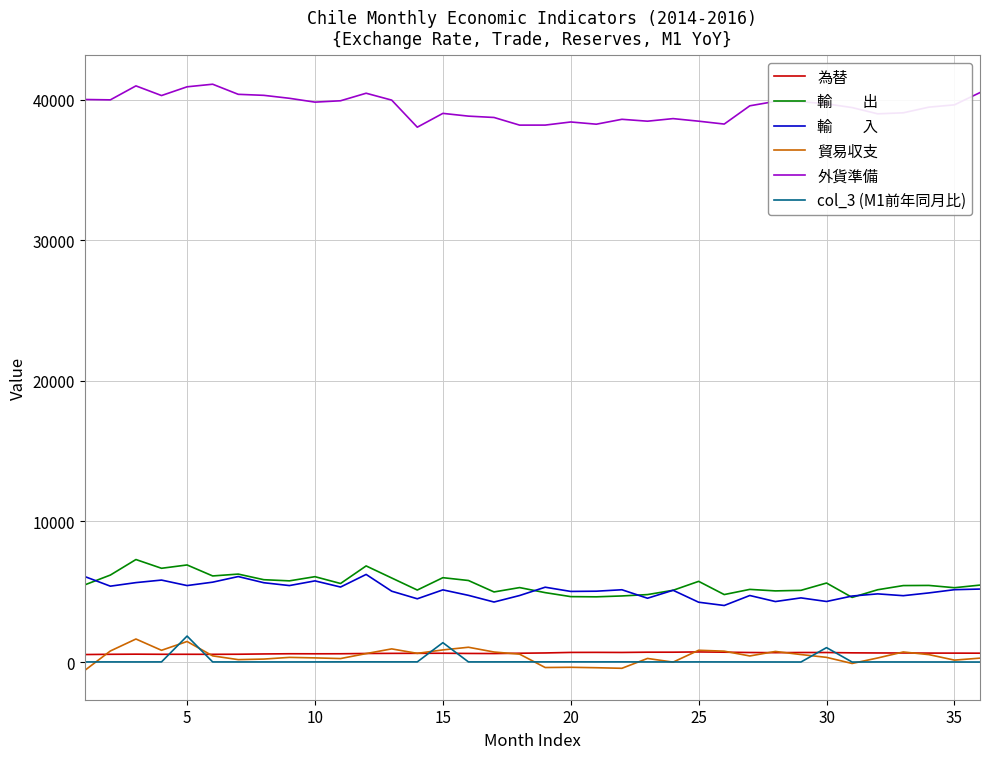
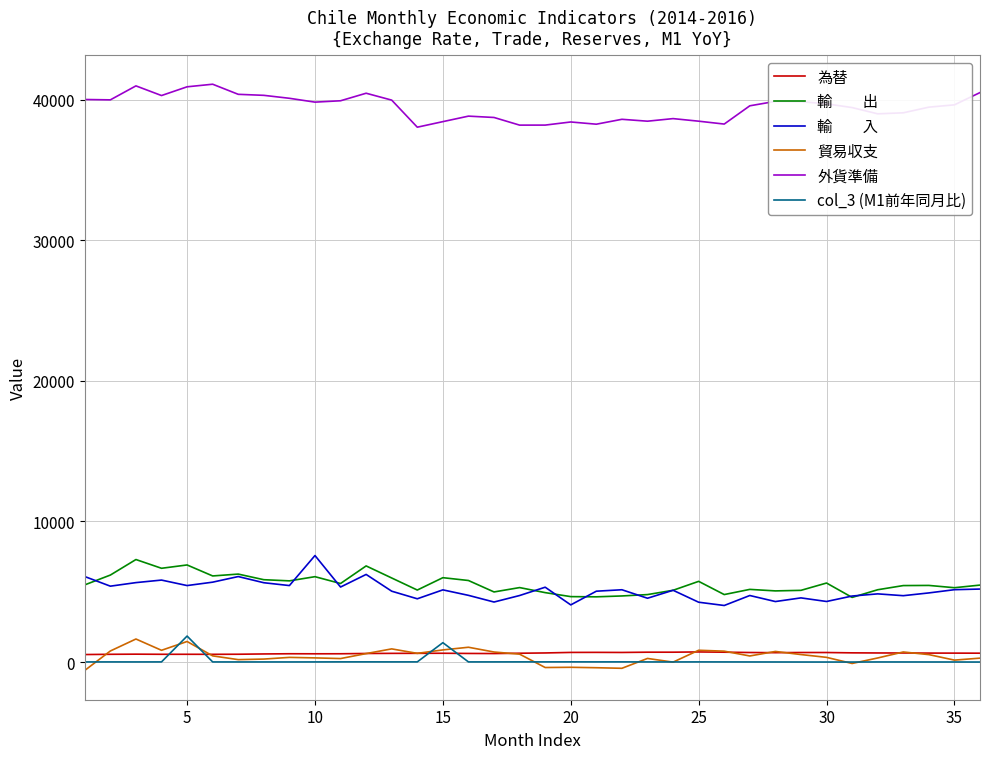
  {
    "為替": {
      "5": 600,
      "10": 600,
      "15": 600,
      "20": 700,
      "30": 700,
      "35": 600
    },
    "輸 出": {
      "5": 6900,
      "10": 6100,
      "15": 6000,
      "20": 4700,
      "25": 5700,
      "30": 5600
    },
    "輸 入": {
      "5": 5400,
-     "10": 5800,
+     "10": 7600,
      "15": 5100,
-     "20": 5000,
+     "20": 4100,
      "25": 4300,
      "30": 4300
    },
    "貿易収支": {
      "5": 1500,
      "10": 300,
      "15": 900,
      "20": -400,
      "30": 300
    },
    "外貨準備": {
      "5": 40900,
      "10": 39800,
-     "15": 39000,
+     "15": 38400,
      "20": 38400,
      "25": 38500
    },
    "col_3 (M1前年同月比)": {
      "5": 1900,
      "10": 0,
      "15": 1400,
      "20": 0,
      "25": 0,
-     "30": 1000
+     "30": 0
    }
  }
